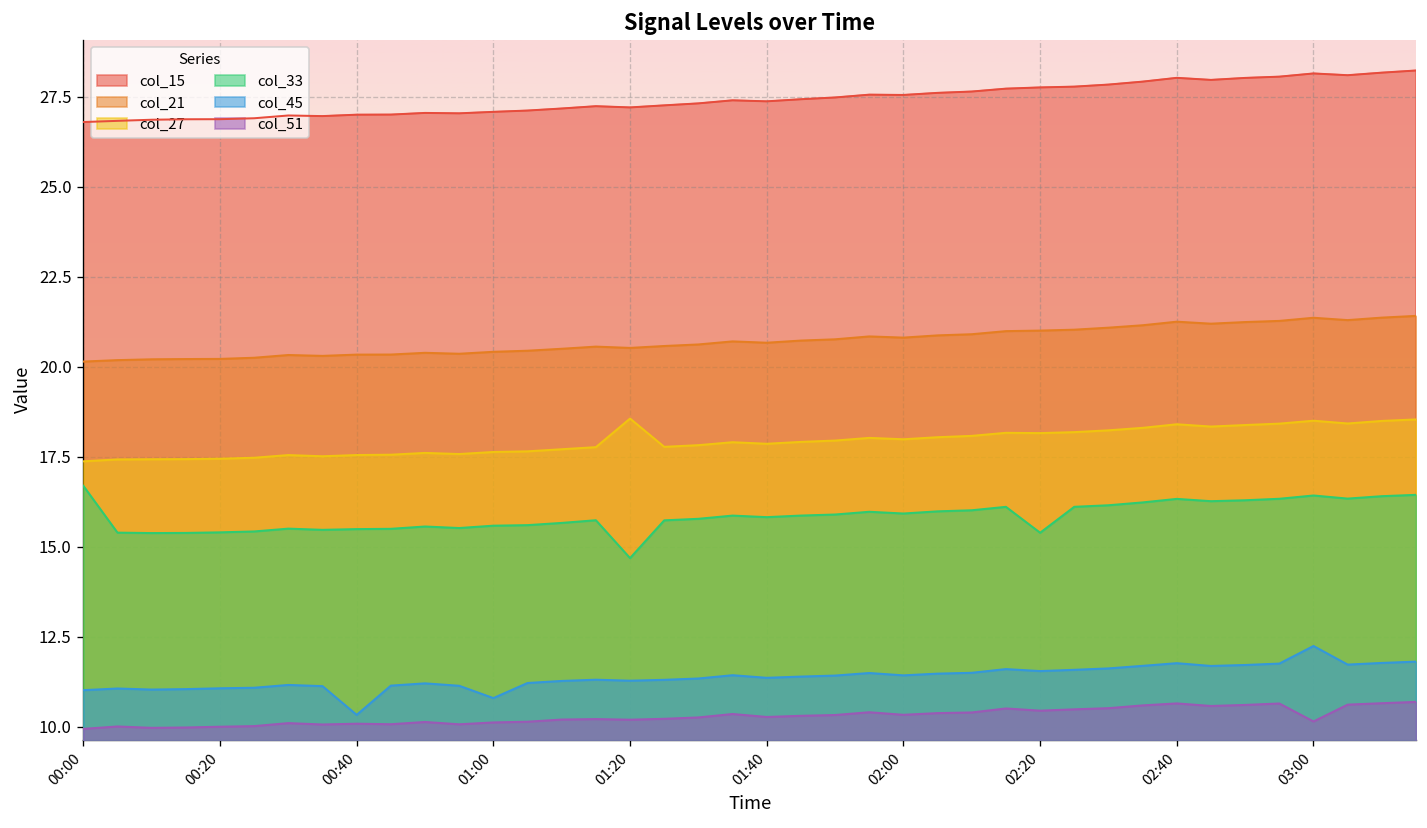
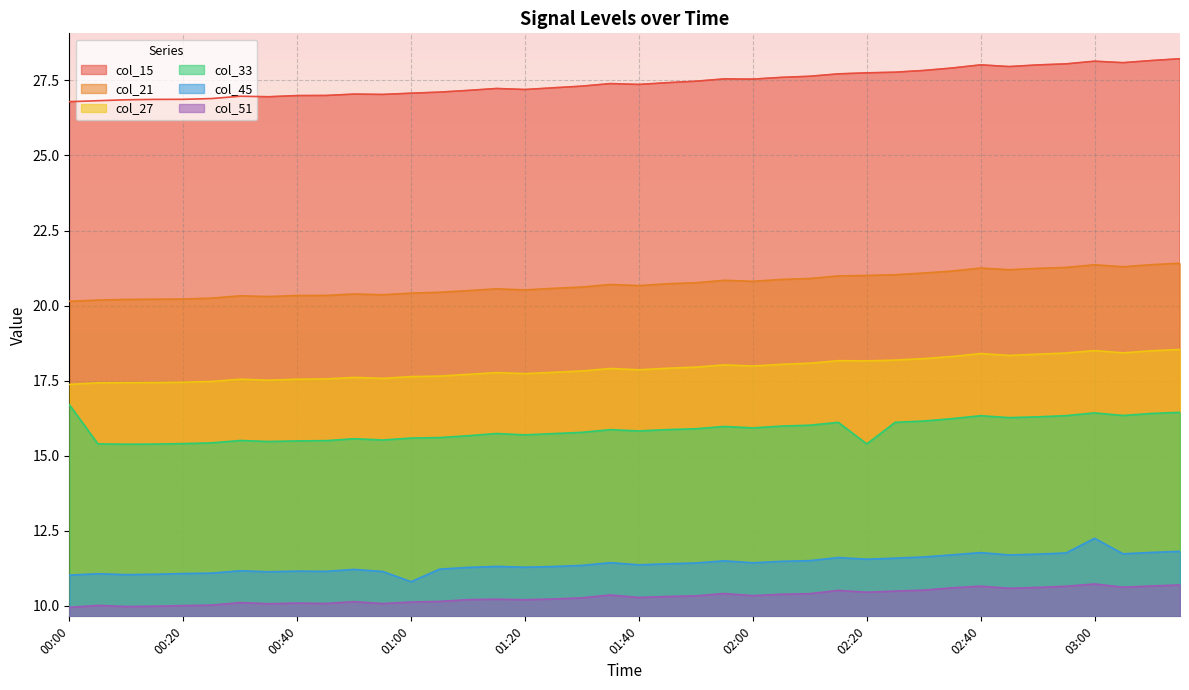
  {
    "col_27": {
      "00:00": 17.4,
      "00:20": 17.4,
      "00:40": 17.5,
      "01:00": 17.6,
-     "01:20": 18.6,
+     "01:20": 17.7,
      "01:40": 17.9,
      "02:00": 18.0,
      "02:20": 18.2,
      "02:40": 18.4,
      "03:00": 18.5
    },
    "col_33": {
      "00:00": 16.7,
      "00:20": 15.4,
      "00:40": 15.5,
      "01:00": 15.6,
-     "01:20": 14.7,
+     "01:20": 15.7,
      "01:40": 15.8,
      "02:00": 15.9,
      "02:20": 15.4,
      "02:40": 16.3,
      "03:00": 16.4
    },
    "col_45": {
      "00:00": 11.0,
      "00:20": 11.1,
-     "00:40": 10.3,
+     "00:40": 11.2,
      "01:00": 10.8,
      "01:20": 11.3,
      "01:40": 11.4,
      "02:00": 11.4,
      "02:20": 11.6,
      "02:40": 11.8,
      "03:00": 12.2
    },
    "col_51": {
      "00:00": 9.9,
      "00:20": 10.0,
      "00:40": 10.1,
      "01:00": 10.1,
      "01:20": 10.2,
      "01:40": 10.3,
      "02:00": 10.3,
      "02:20": 10.5,
      "02:40": 10.7,
-     "03:00": 10.2
+     "03:00": 10.7
    }
  }
